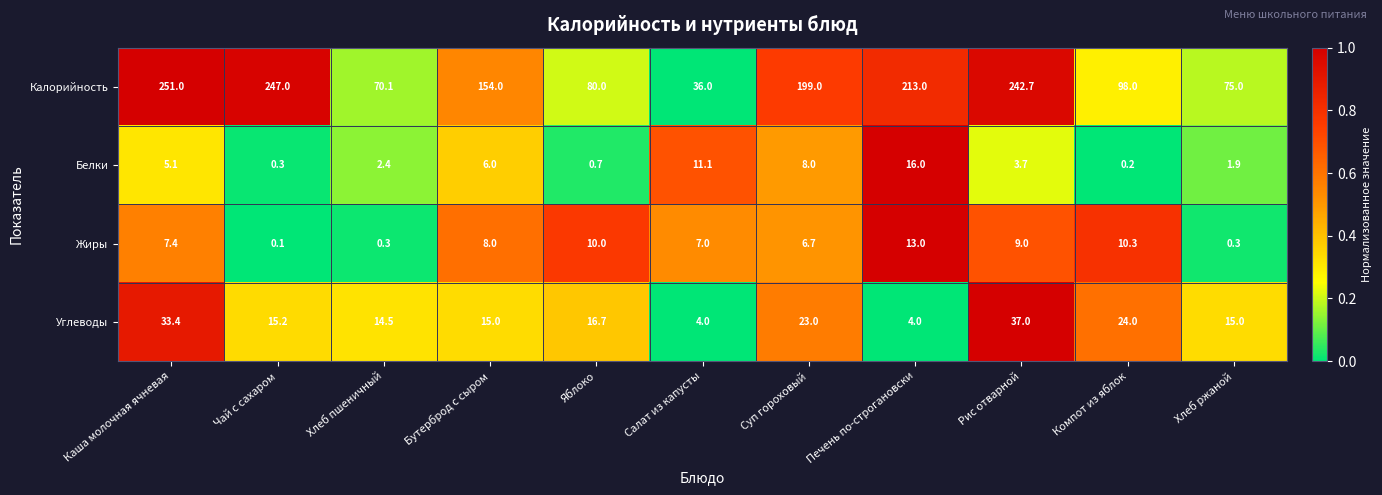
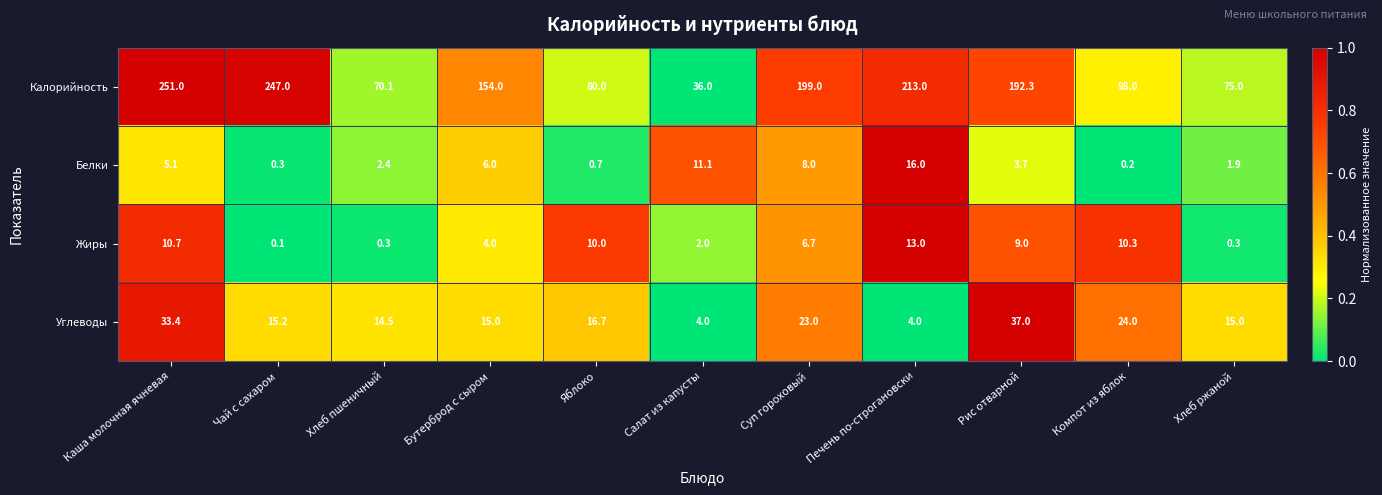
  {
    "Калорийность": {
      "Каша молочная ячневая": 251.0,
      "Чай с сахаром": 247.0,
      "Хлеб пшеничный": 70.1,
      "Бутерброд с сыром": 154.0,
      "Яблоко": 80.0,
      "Салат из капусты": 36.0,
      "Суп гороховый": 199.0,
      "Печень по-строгановски": 213.0,
-     "Рис отварной": 242.7,
+     "Рис отварной": 192.3,
      "Компот из яблок": 98.0,
      "Хлеб ржаной": 75.0
    },
    "Белки": {
      "Каша молочная ячневая": 5.1,
      "Чай с сахаром": 0.3,
      "Хлеб пшеничный": 2.4,
      "Бутерброд с сыром": 6.0,
      "Яблоко": 0.7,
      "Салат из капусты": 11.1,
      "Суп гороховый": 8.0,
      "Печень по-строгановски": 16.0,
      "Рис отварной": 3.7,
      "Компот из яблок": 0.2,
      "Хлеб ржаной": 1.9
    },
    "Жиры": {
-     "Каша молочная ячневая": 7.4,
+     "Каша молочная ячневая": 10.7,
      "Чай с сахаром": 0.1,
      "Хлеб пшеничный": 0.3,
-     "Бутерброд с сыром": 8.0,
+     "Бутерброд с сыром": 4.0,
      "Яблоко": 10.0,
-     "Салат из капусты": 7.0,
+     "Салат из капусты": 2.0,
      "Суп гороховый": 6.7,
      "Печень по-строгановски": 13.0,
      "Рис отварной": 9.0,
      "Компот из яблок": 10.3,
      "Хлеб ржаной": 0.3
    },
    "Углеводы": {
      "Каша молочная ячневая": 33.4,
      "Чай с сахаром": 15.2,
      "Хлеб пшеничный": 14.5,
      "Бутерброд с сыром": 15.0,
      "Яблоко": 16.7,
      "Салат из капусты": 4.0,
      "Суп гороховый": 23.0,
      "Печень по-строгановски": 4.0,
      "Рис отварной": 37.0,
      "Компот из яблок": 24.0,
      "Хлеб ржаной": 15.0
    }
  }
